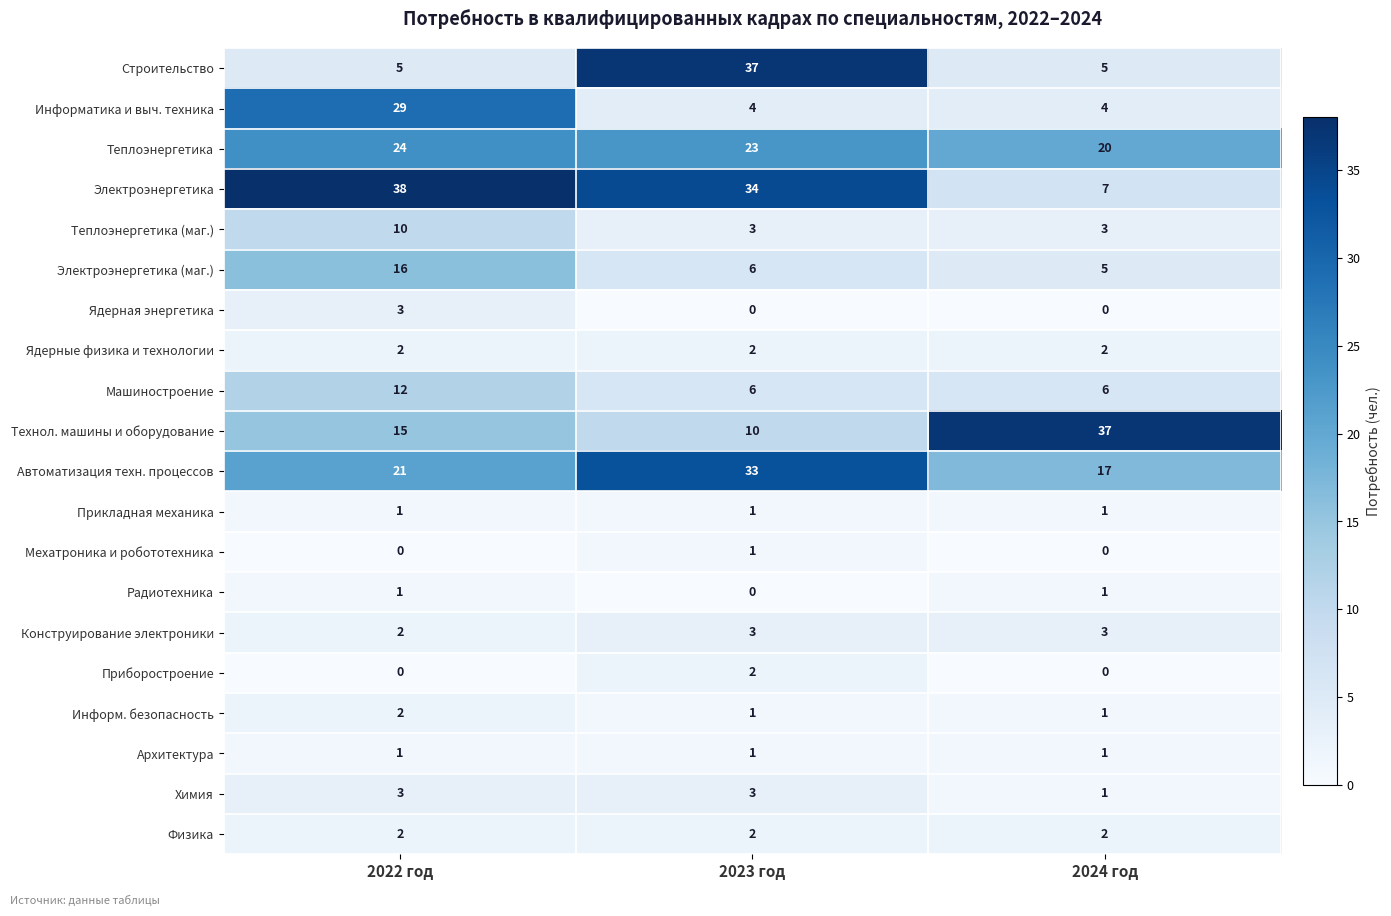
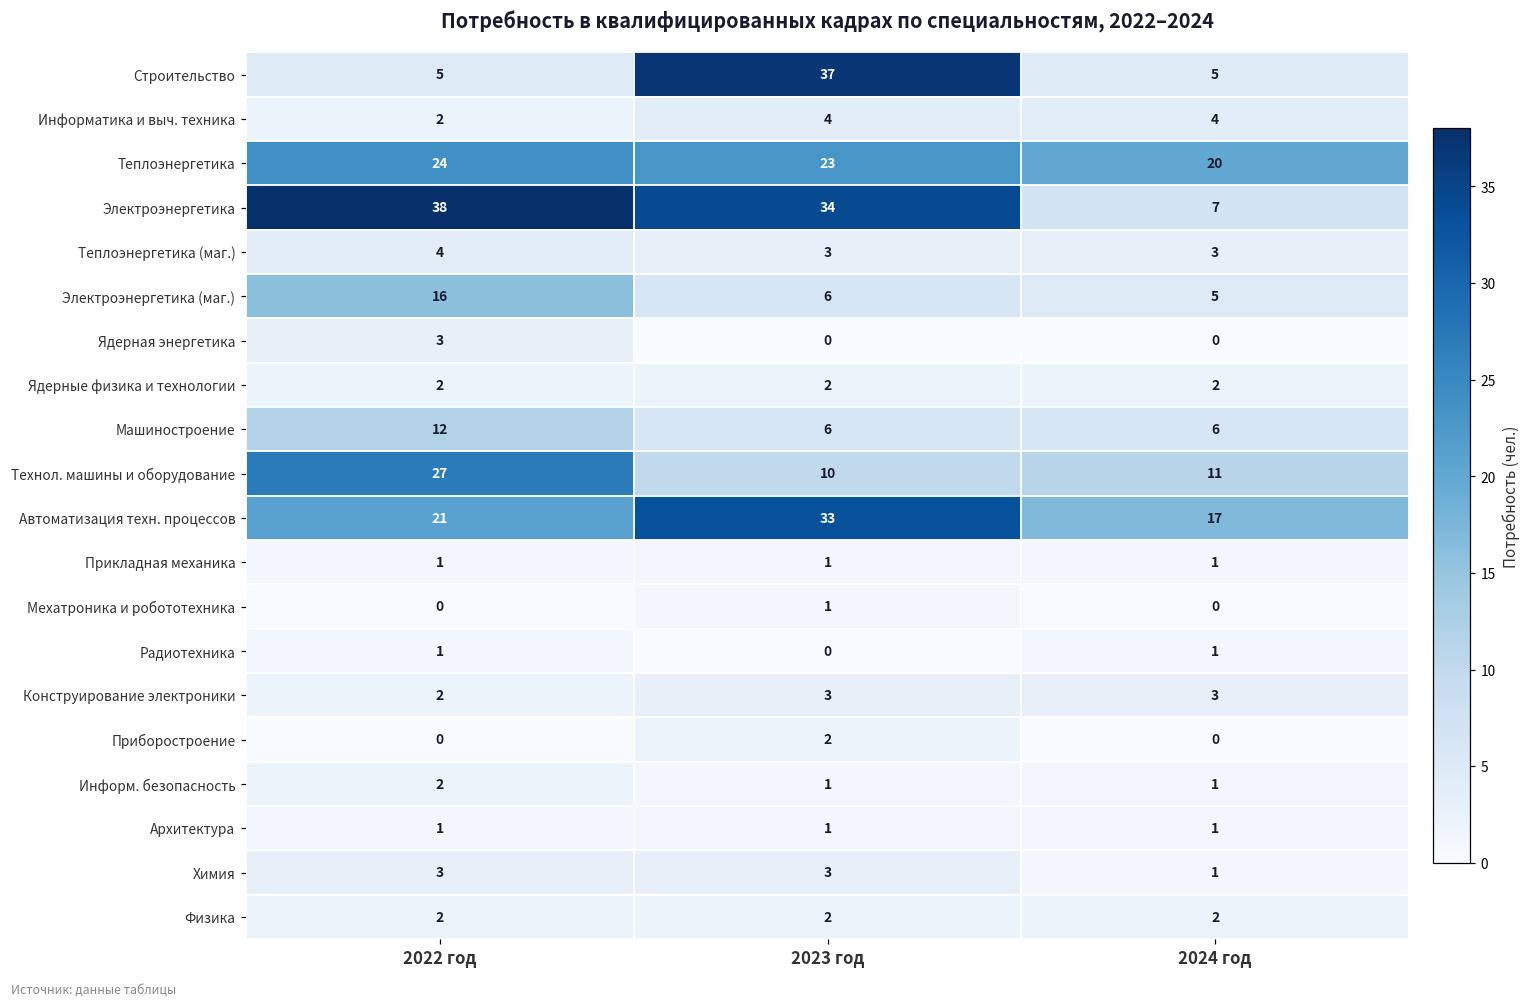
  {
    "Строительство": {
      "2022 год": 5,
      "2023 год": 37,
      "2024 год": 5
    },
    "Информатика и выч. техника": {
-     "2022 год": 29,
+     "2022 год": 2,
      "2023 год": 4,
      "2024 год": 4
    },
    "Теплоэнергетика": {
      "2022 год": 24,
      "2023 год": 23,
      "2024 год": 20
    },
    "Электроэнергетика": {
      "2022 год": 38,
      "2023 год": 34,
      "2024 год": 7
    },
    "Теплоэнергетика (маг.)": {
-     "2022 год": 10,
+     "2022 год": 4,
      "2023 год": 3,
      "2024 год": 3
    },
    "Электроэнергетика (маг.)": {
      "2022 год": 16,
      "2023 год": 6,
      "2024 год": 5
    },
    "Ядерная энергетика": {
      "2022 год": 3,
      "2023 год": 0,
      "2024 год": 0
    },
    "Ядерные физика и технологии": {
      "2022 год": 2,
      "2023 год": 2,
      "2024 год": 2
    },
    "Машиностроение": {
      "2022 год": 12,
      "2023 год": 6,
      "2024 год": 6
    },
    "Технол. машины и оборудование": {
-     "2022 год": 15,
+     "2022 год": 27,
      "2023 год": 10,
-     "2024 год": 37
+     "2024 год": 11
    },
    "Автоматизация техн. процессов": {
      "2022 год": 21,
      "2023 год": 33,
      "2024 год": 17
    },
    "Прикладная механика": {
      "2022 год": 1,
      "2023 год": 1,
      "2024 год": 1
    },
    "Мехатроника и робототехника": {
      "2022 год": 0,
      "2023 год": 1,
      "2024 год": 0
    },
    "Радиотехника": {
      "2022 год": 1,
      "2023 год": 0,
      "2024 год": 1
    },
    "Конструирование электроники": {
      "2022 год": 2,
      "2023 год": 3,
      "2024 год": 3
    },
    "Приборостроение": {
      "2022 год": 0,
      "2023 год": 2,
      "2024 год": 0
    },
    "Информ. безопасность": {
      "2022 год": 2,
      "2023 год": 1,
      "2024 год": 1
    },
    "Архитектура": {
      "2022 год": 1,
      "2023 год": 1,
      "2024 год": 1
    },
    "Химия": {
      "2022 год": 3,
      "2023 год": 3,
      "2024 год": 1
    },
    "Физика": {
      "2022 год": 2,
      "2023 год": 2,
      "2024 год": 2
    }
  }
